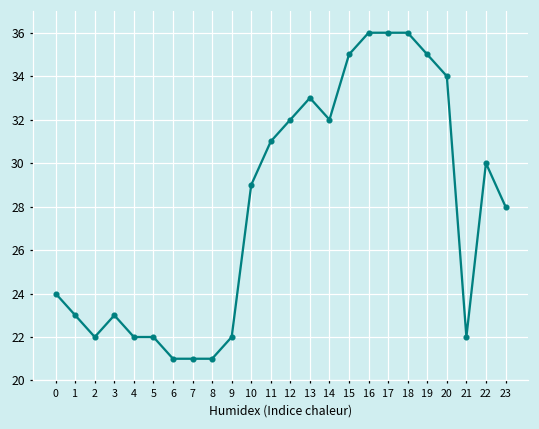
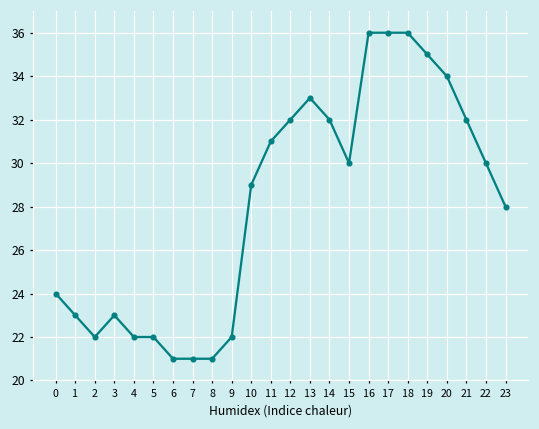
  {
    "0": 24,
    "1": 23,
    "2": 22,
    "3": 23,
    "4": 22,
    "5": 22,
    "6": 21,
    "7": 21,
    "8": 21,
    "9": 22,
    "10": 29,
    "11": 31,
    "12": 32,
    "13": 33,
    "14": 32,
-   "15": 35,
+   "15": 30,
    "16": 36,
    "17": 36,
    "18": 36,
    "19": 35,
    "20": 34,
-   "21": 22,
+   "21": 32,
    "22": 30,
    "23": 28
  }
